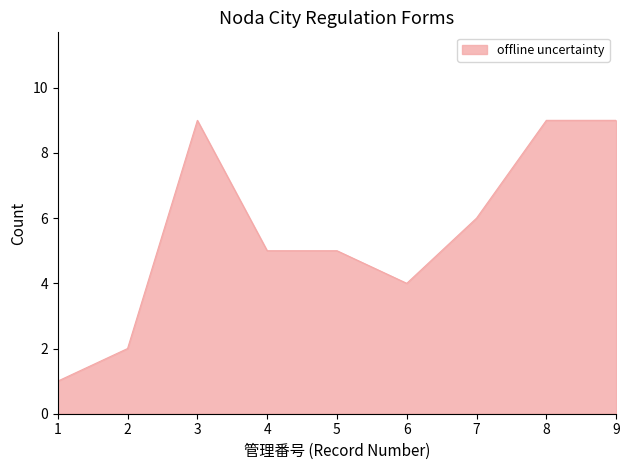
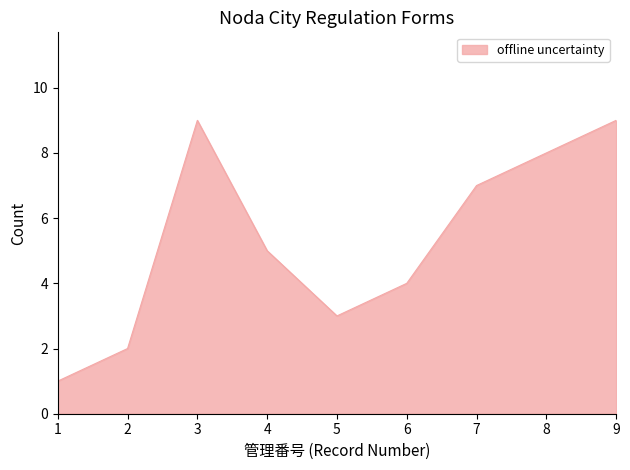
  {
    "1": 1,
    "2": 2,
    "3": 9,
    "4": 5,
-   "5": 5,
+   "5": 3,
    "6": 4,
-   "7": 6,
-   "8": 9,
+   "7": 7,
+   "8": 8,
    "9": 9
  }
